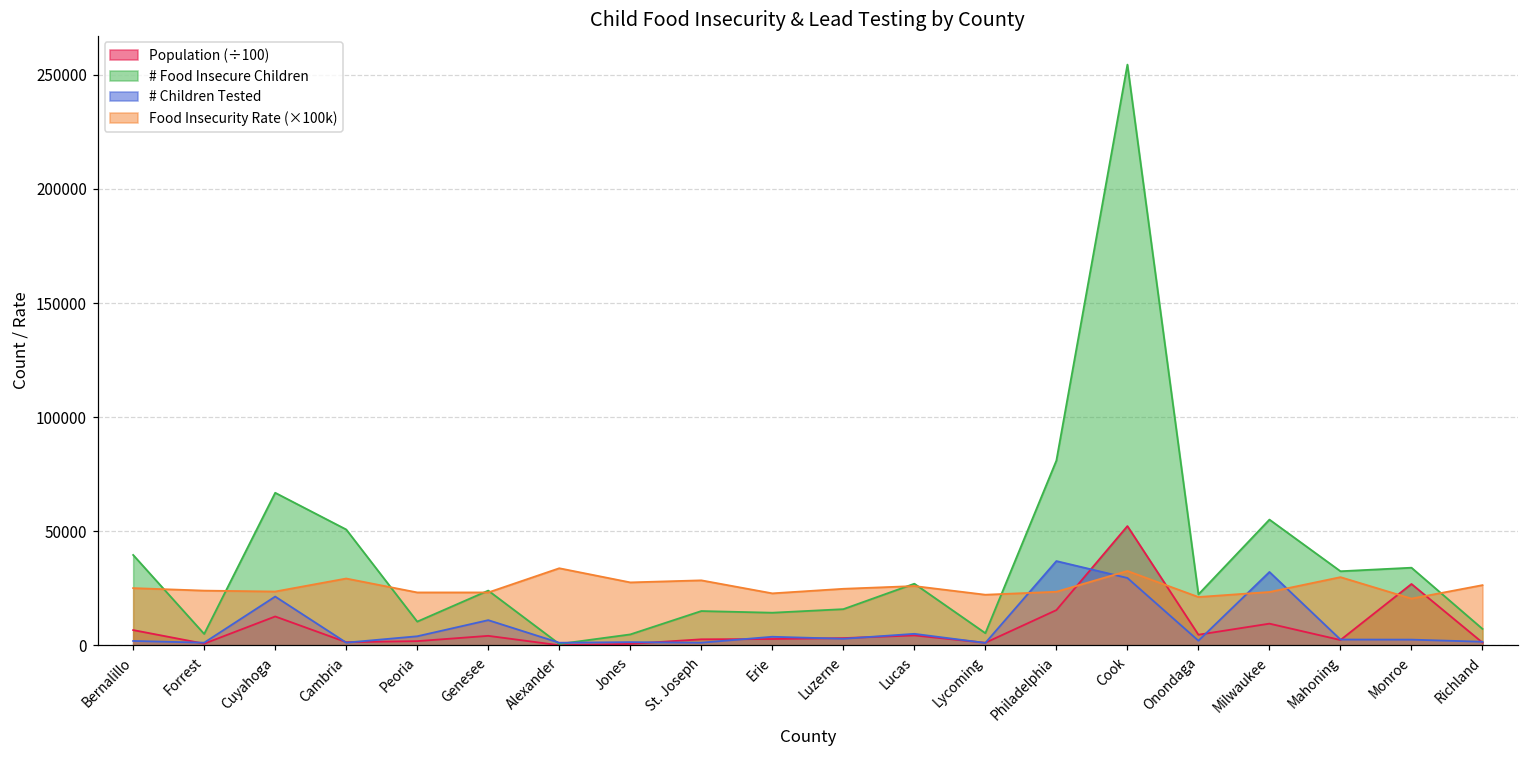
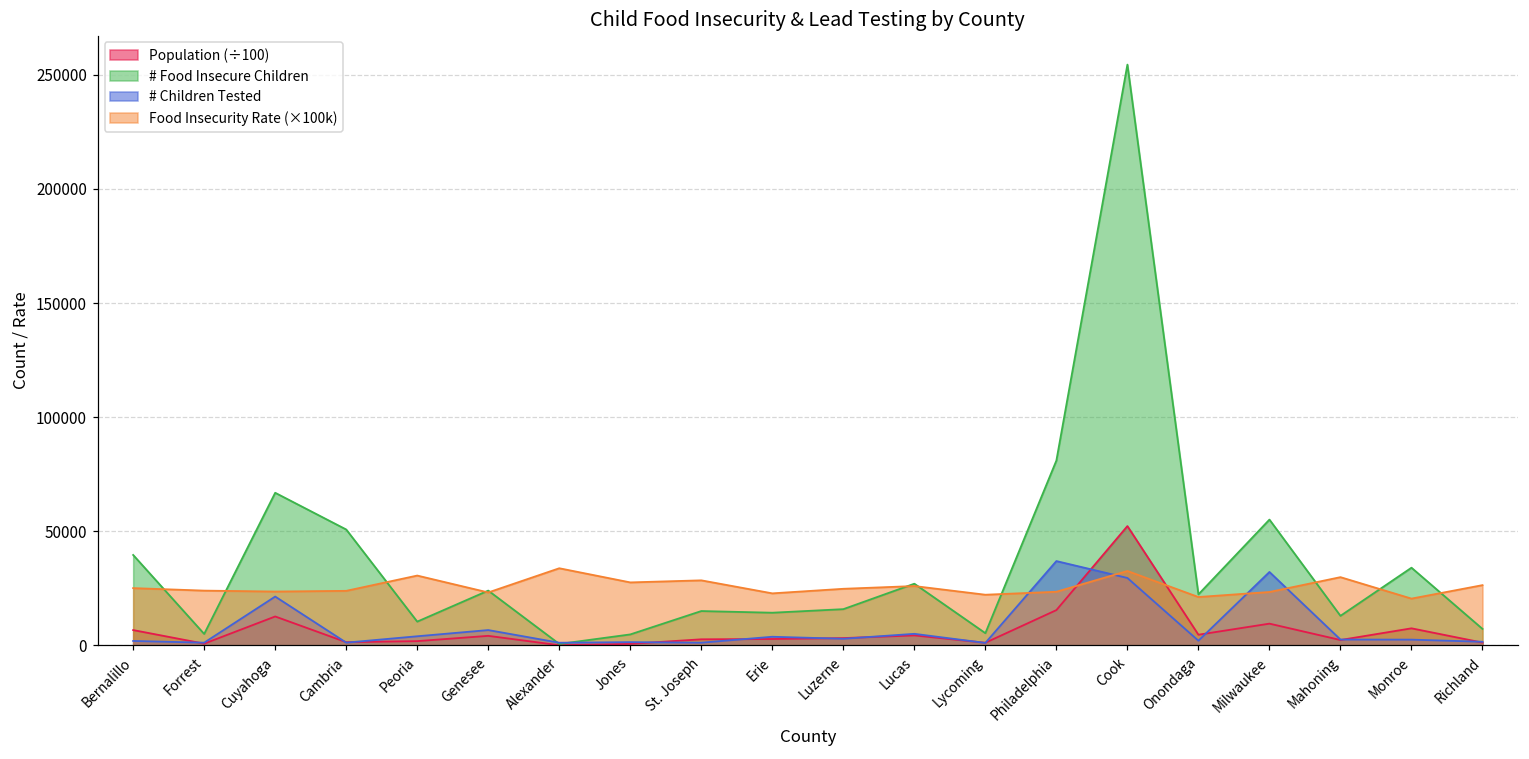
  {
    "Population (÷100)": {
      "Bernalillo": 7000,
      "Cuyahoga": 13000,
      "Peoria": 2000,
      "Genesee": 4000,
      "St. Joseph": 3000,
      "Philadelphia": 15000,
      "Cook": 52000,
      "Onondaga": 5000,
      "Milwaukee": 10000,
-     "Monroe": 27000
+     "Monroe": 7000
    },
    "# Food Insecure Children": {
      "Bernalillo": 40000,
      "Forrest": 5000,
      "Cuyahoga": 67000,
      "Cambria": 51000,
      "Peoria": 10000,
      "Jones": 5000,
      "St. Joseph": 15000,
      "Erie": 14000,
      "Luzerne": 16000,
      "Lycoming": 5000,
      "Philadelphia": 81000,
      "Cook": 254000,
      "Milwaukee": 55000,
-     "Mahoning": 32000,
+     "Mahoning": 13000,
      "Monroe": 34000,
      "Richland": 7000
    },
    "# Children Tested": {
      "Bernalillo": 2000,
      "Cuyahoga": 21000,
      "Peoria": 4000,
-     "Genesee": 11000,
+     "Genesee": 7000,
      "St. Joseph": 1000,
      "Philadelphia": 37000,
      "Cook": 30000,
      "Onondaga": 2000,
      "Milwaukee": 32000,
      "Monroe": 3000
    },
    "Food Insecurity Rate (×100k)": {
      "Bernalillo": 25000,
      "Forrest": 24000,
      "Cuyahoga": 24000,
-     "Cambria": 29000,
-     "Peoria": 23000,
+     "Cambria": 24000,
+     "Peoria": 31000,
      "Alexander": 34000,
      "Jones": 28000,
      "St. Joseph": 28000,
      "Erie": 23000,
      "Luzerne": 25000,
      "Lycoming": 22000,
      "Philadelphia": 24000,
      "Cook": 33000,
      "Milwaukee": 23000,
      "Mahoning": 30000,
      "Monroe": 21000,
      "Richland": 26000
    }
  }
